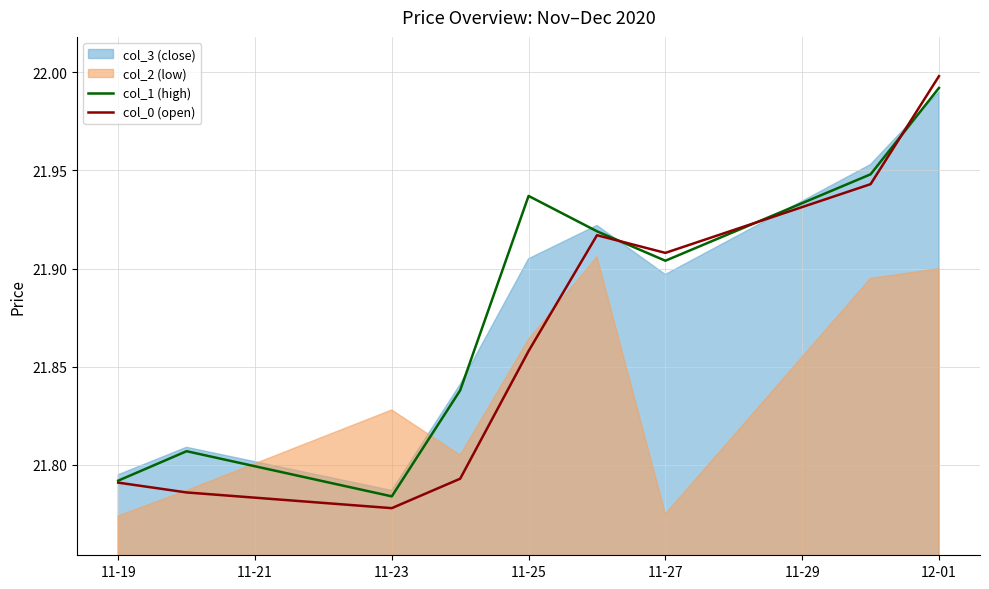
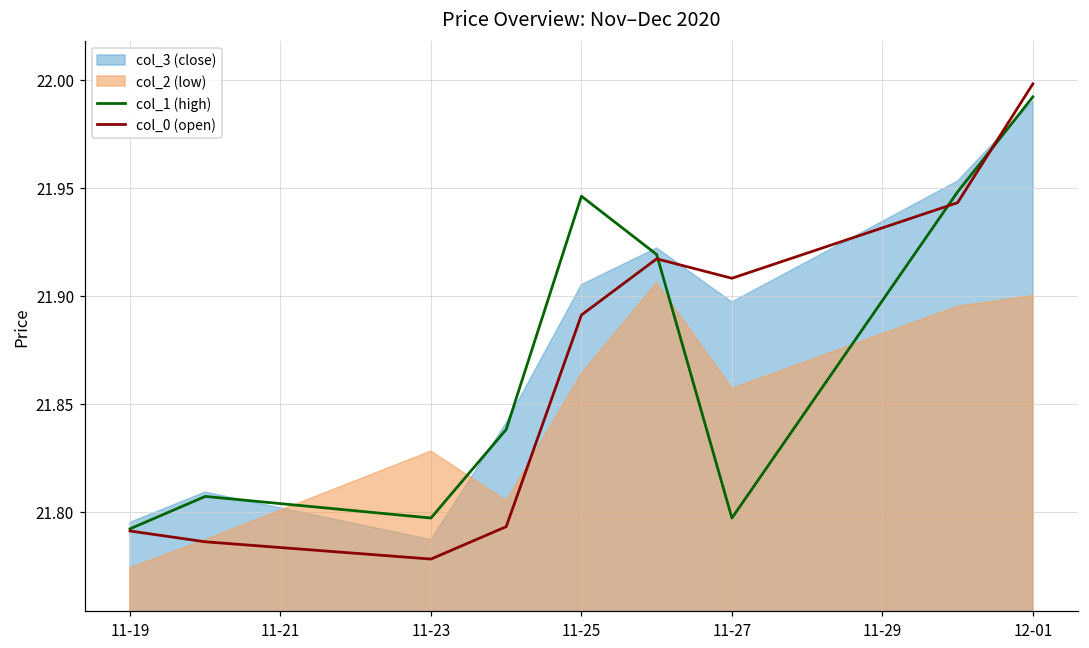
  {
    "col_3 (close)": {
      "11-19": 21.795,
      "11-23": 21.787,
      "11-25": 21.905,
      "11-27": 21.897,
      "12-01": 21.990
    },
    "col_1 (high)": {
-     "11-23": 21.784,
-     "11-25": 21.937,
-     "11-27": 21.904,
+     "11-23": 21.797,
+     "11-25": 21.946,
+     "11-27": 21.797,
      "12-01": 21.992
    },
    "col_2 (low)": {
      "11-19": 21.774,
      "11-23": 21.828,
      "11-25": 21.864,
-     "11-27": 21.775,
+     "11-27": 21.857,
      "12-01": 21.900
    },
    "col_0 (open)": {
      "11-23": 21.778,
-     "11-25": 21.858,
+     "11-25": 21.891,
      "11-27": 21.908,
      "12-01": 21.998
    }
  }
